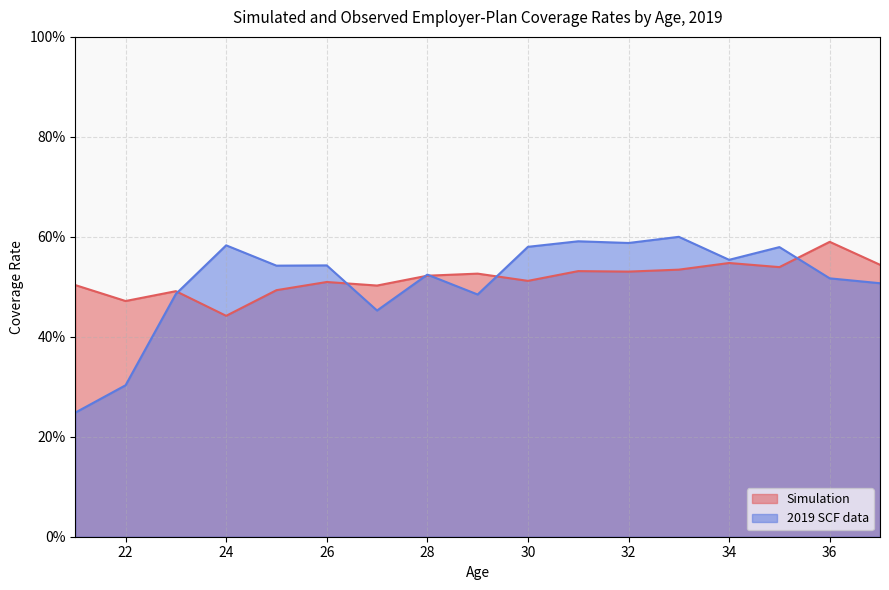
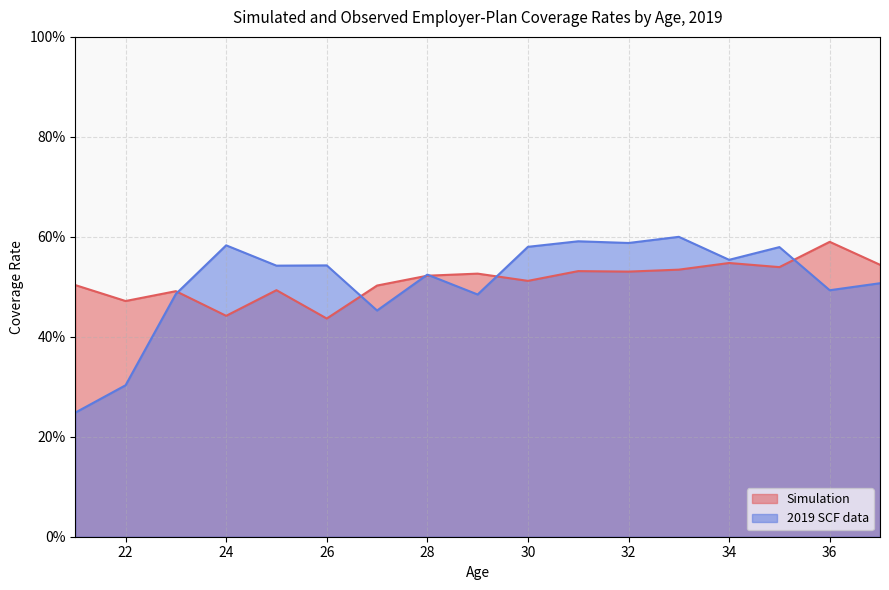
  {
    "Simulation": {
      "22": "47%",
      "24": "44%",
-     "26": "51%",
+     "26": "44%",
      "30": "51%",
      "32": "53%",
      "34": "55%",
      "36": "59%"
    },
    "2019 SCF data": {
      "22": "30%",
      "24": "58%",
      "26": "54%",
      "30": "58%",
      "32": "59%",
      "34": "55%",
-     "36": "52%"
+     "36": "49%"
    }
  }
